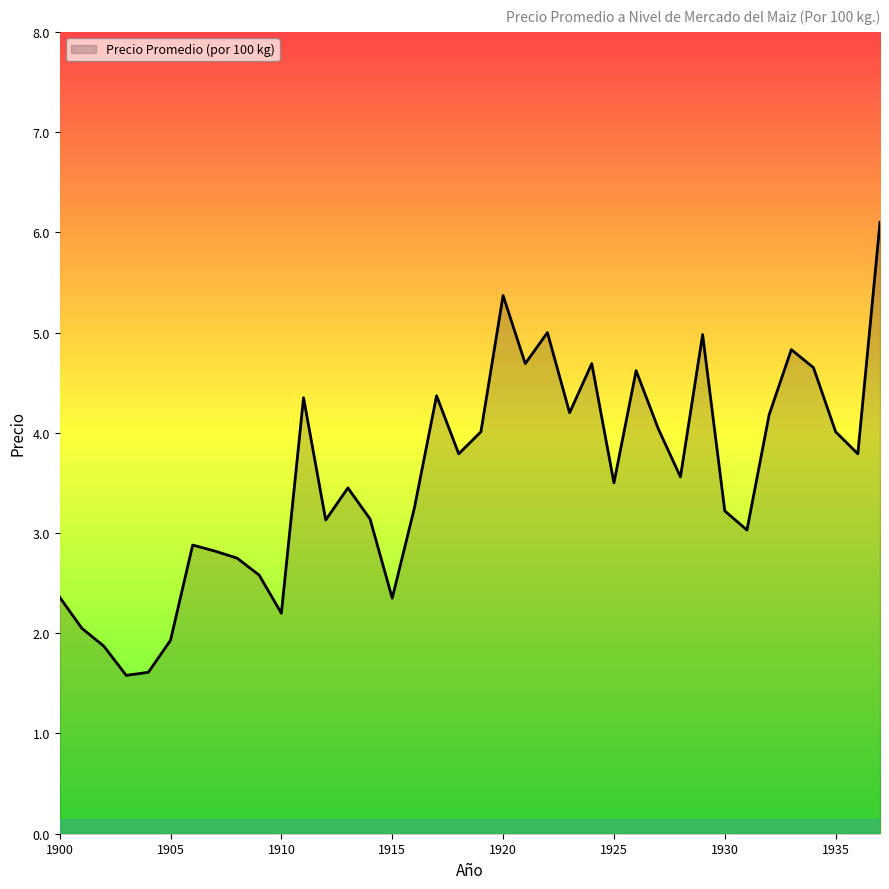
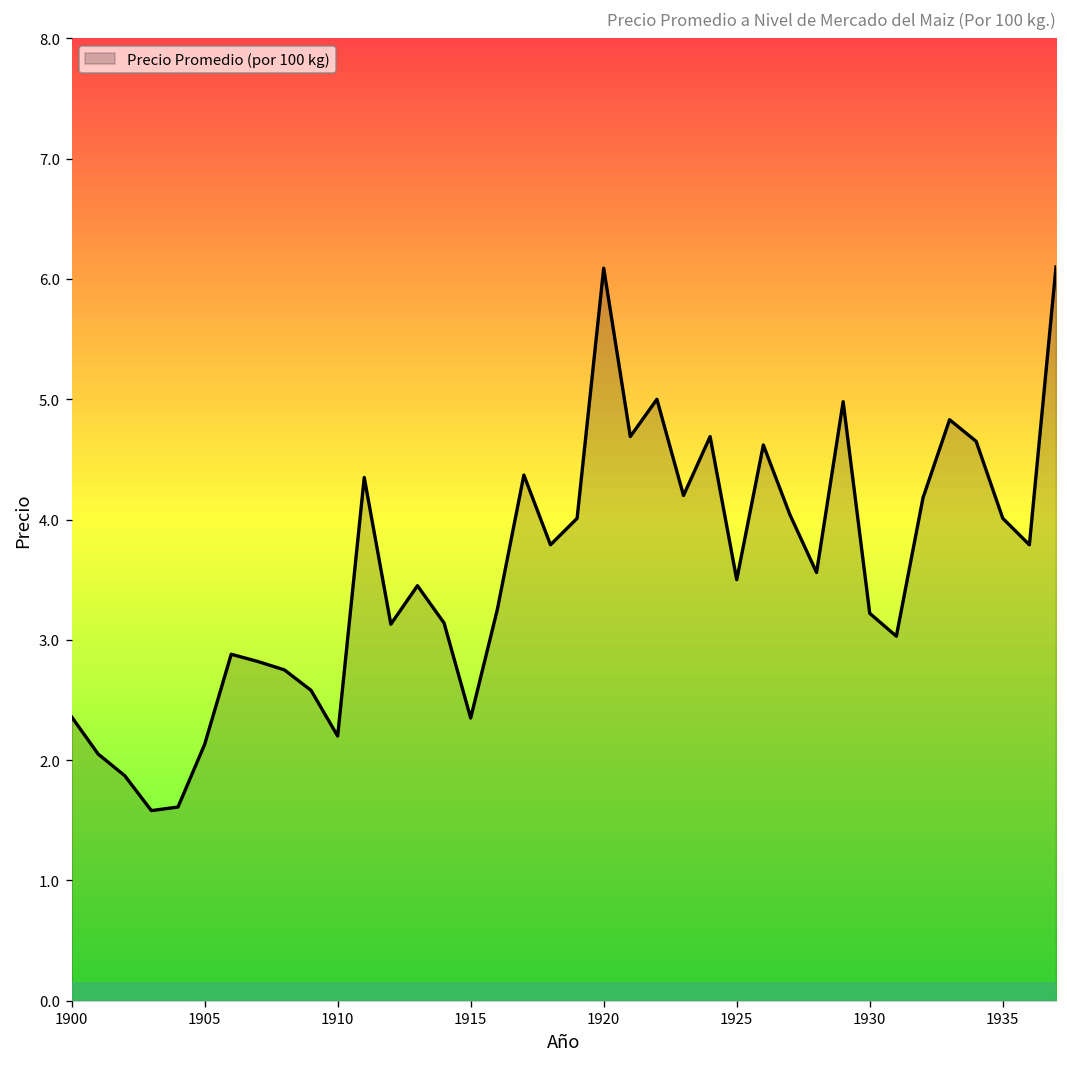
  {
    "1900": 2.36,
-   "1905": 1.93,
+   "1905": 2.13,
    "1910": 2.20,
    "1915": 2.35,
-   "1920": 5.37,
+   "1920": 6.09,
    "1925": 3.50,
    "1930": 3.22,
    "1935": 4.01
  }
